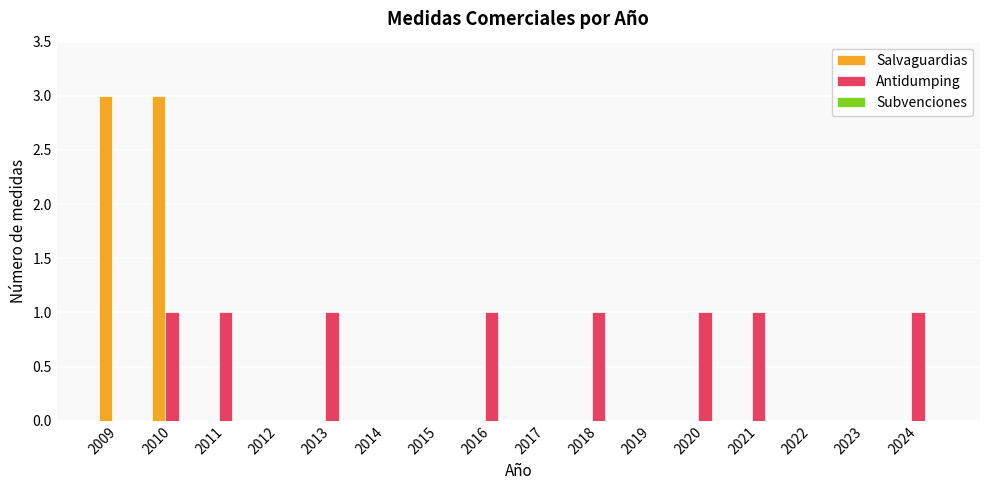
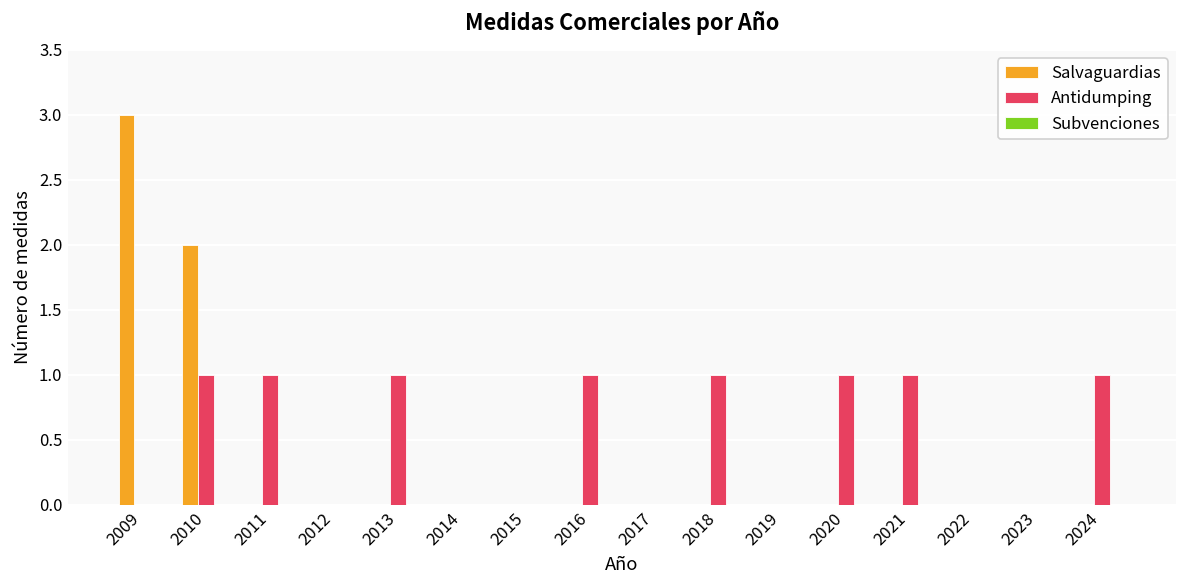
  {
    "Salvaguardias": {
      "2009": 3,
-     "2010": 3,
+     "2010": 2,
      "2011": 0,
      "2012": 0,
      "2013": 0,
      "2014": 0,
      "2015": 0,
      "2016": 0,
      "2017": 0,
      "2018": 0,
      "2019": 0,
      "2020": 0,
      "2021": 0,
      "2022": 0,
      "2023": 0,
      "2024": 0
    },
    "Antidumping": {
      "2009": 0,
      "2010": 1,
      "2011": 1,
      "2012": 0,
      "2013": 1,
      "2014": 0,
      "2015": 0,
      "2016": 1,
      "2017": 0,
      "2018": 1,
      "2019": 0,
      "2020": 1,
      "2021": 1,
      "2022": 0,
      "2023": 0,
      "2024": 1
    },
    "Subvenciones": {
      "2009": 0,
      "2010": 0,
      "2011": 0,
      "2012": 0,
      "2013": 0,
      "2014": 0,
      "2015": 0,
      "2016": 0,
      "2017": 0,
      "2018": 0,
      "2019": 0,
      "2020": 0,
      "2021": 0,
      "2022": 0,
      "2023": 0,
      "2024": 0
    }
  }
